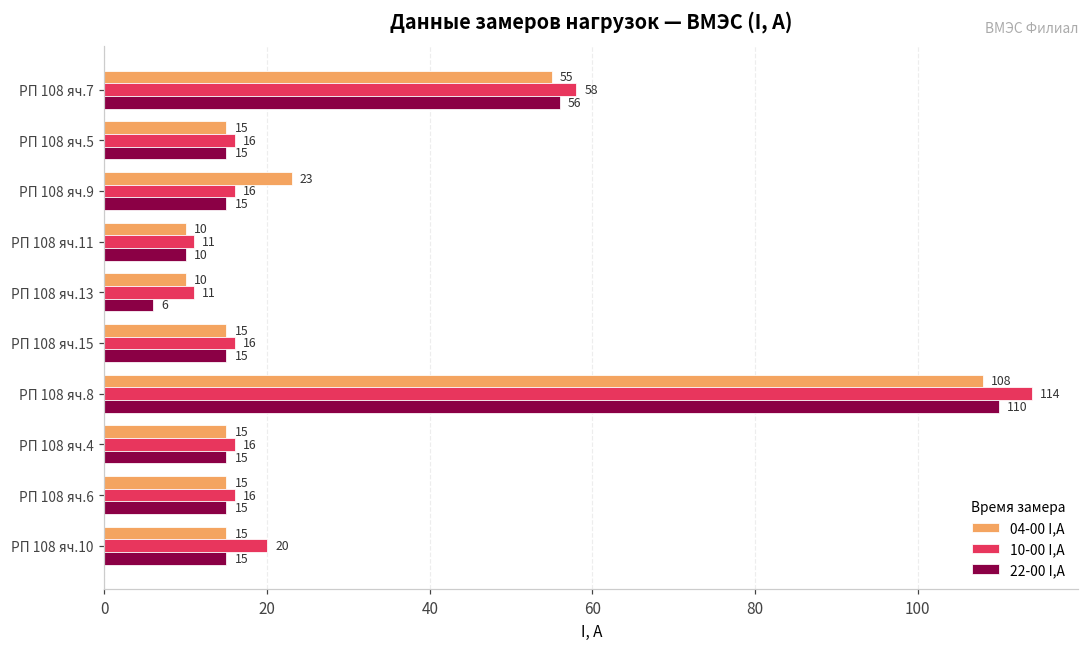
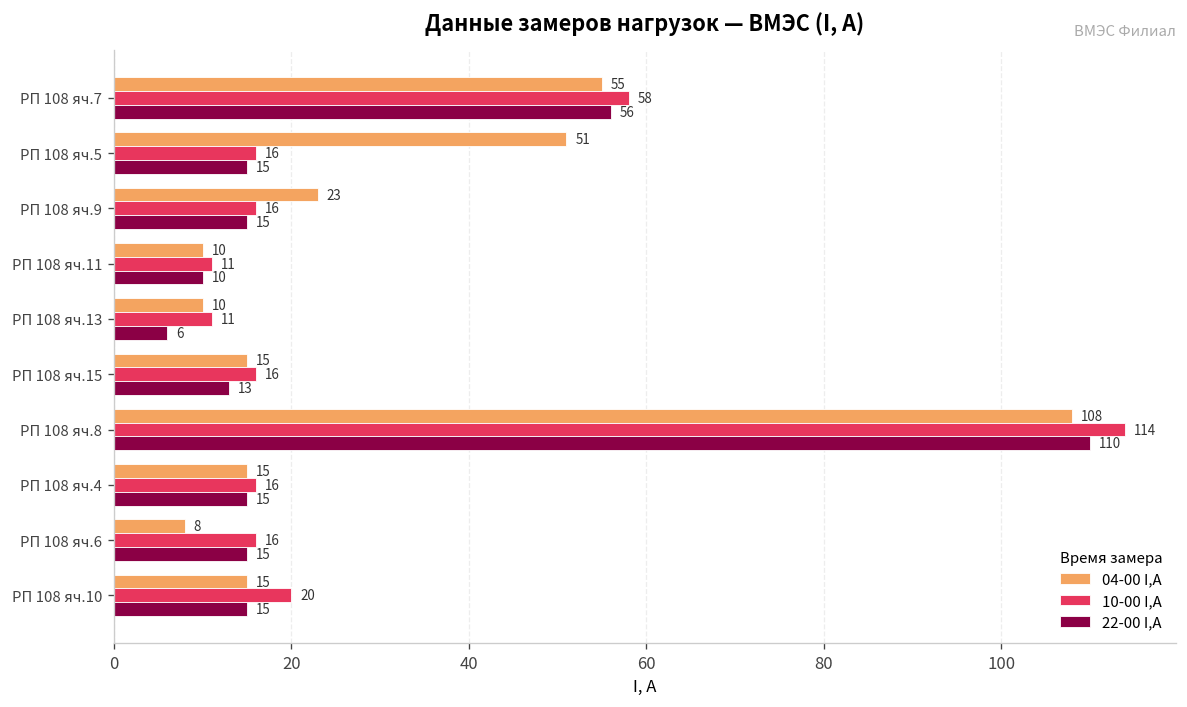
  {
    "04-00 I,A": {
      "РП 108 яч.7": 55,
-     "РП 108 яч.5": 15,
+     "РП 108 яч.5": 51,
      "РП 108 яч.9": 23,
      "РП 108 яч.11": 10,
      "РП 108 яч.13": 10,
      "РП 108 яч.15": 15,
      "РП 108 яч.8": 108,
      "РП 108 яч.4": 15,
-     "РП 108 яч.6": 15,
+     "РП 108 яч.6": 8,
      "РП 108 яч.10": 15
    },
    "10-00 I,A": {
      "РП 108 яч.7": 58,
      "РП 108 яч.5": 16,
      "РП 108 яч.9": 16,
      "РП 108 яч.11": 11,
      "РП 108 яч.13": 11,
      "РП 108 яч.15": 16,
      "РП 108 яч.8": 114,
      "РП 108 яч.4": 16,
      "РП 108 яч.6": 16,
      "РП 108 яч.10": 20
    },
    "22-00 I,A": {
      "РП 108 яч.7": 56,
      "РП 108 яч.5": 15,
      "РП 108 яч.9": 15,
      "РП 108 яч.11": 10,
      "РП 108 яч.13": 6,
-     "РП 108 яч.15": 15,
+     "РП 108 яч.15": 13,
      "РП 108 яч.8": 110,
      "РП 108 яч.4": 15,
      "РП 108 яч.6": 15,
      "РП 108 яч.10": 15
    }
  }
